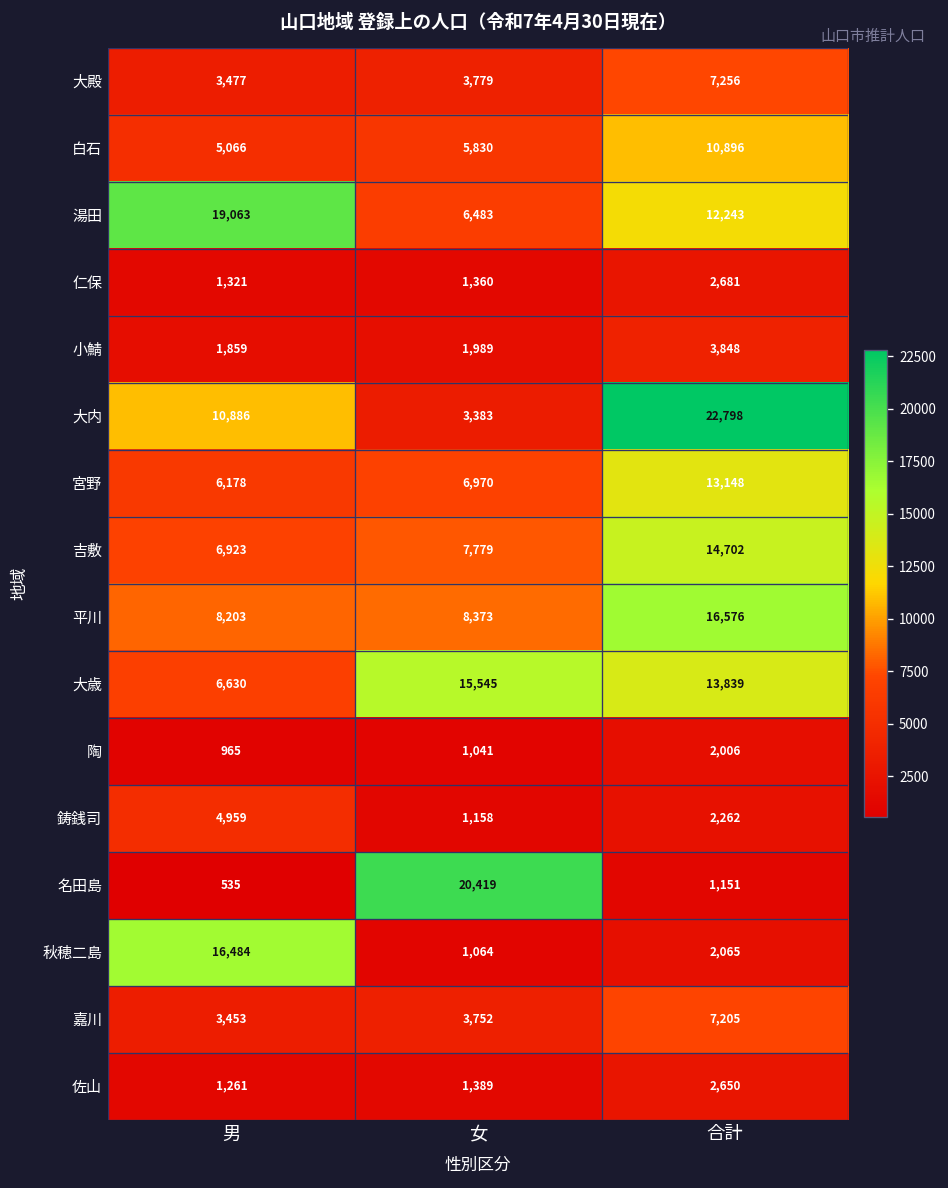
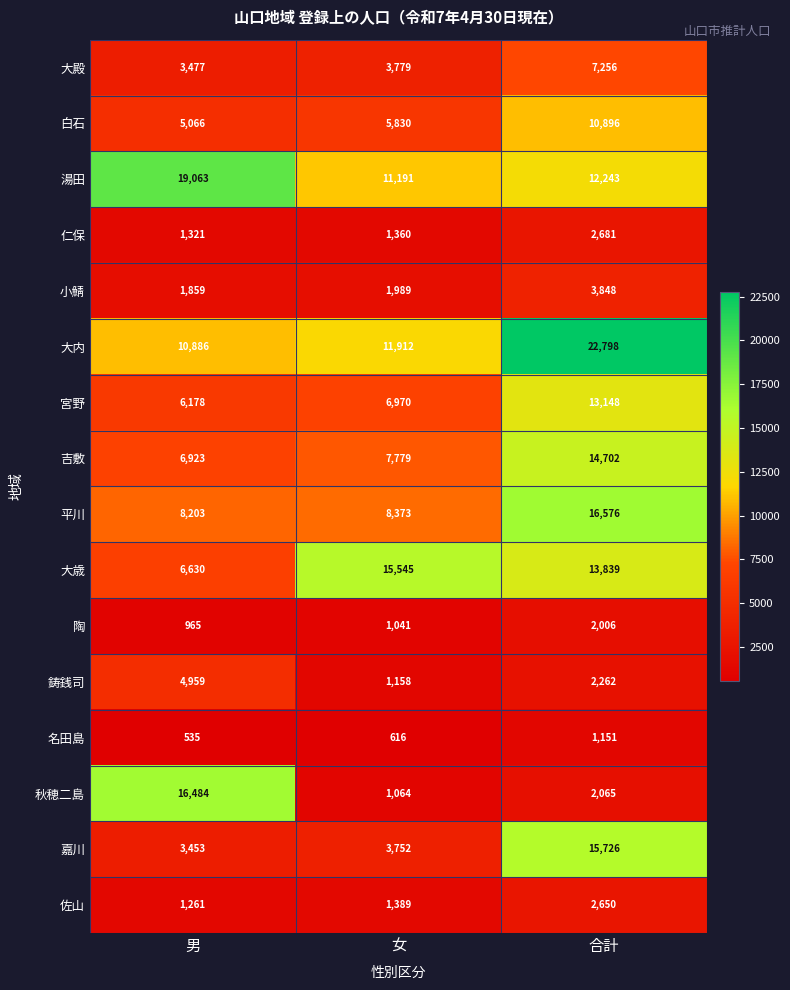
  {
    "大殿": {
      "男": "3,477",
      "女": "3,779",
      "合計": "7,256"
    },
    "白石": {
      "男": "5,066",
      "女": "5,830",
      "合計": "10,896"
    },
    "湯田": {
      "男": "19,063",
-     "女": "6,483",
+     "女": "11,191",
      "合計": "12,243"
    },
    "仁保": {
      "男": "1,321",
      "女": "1,360",
      "合計": "2,681"
    },
    "小鯖": {
      "男": "1,859",
      "女": "1,989",
      "合計": "3,848"
    },
    "大内": {
      "男": "10,886",
-     "女": "3,383",
+     "女": "11,912",
      "合計": "22,798"
    },
    "宮野": {
      "男": "6,178",
      "女": "6,970",
      "合計": "13,148"
    },
    "吉敷": {
      "男": "6,923",
      "女": "7,779",
      "合計": "14,702"
    },
    "平川": {
      "男": "8,203",
      "女": "8,373",
      "合計": "16,576"
    },
    "大歳": {
      "男": "6,630",
      "女": "15,545",
      "合計": "13,839"
    },
    "陶": {
      "男": "965",
      "女": "1,041",
      "合計": "2,006"
    },
    "鋳銭司": {
      "男": "4,959",
      "女": "1,158",
      "合計": "2,262"
    },
    "名田島": {
      "男": "535",
-     "女": "20,419",
+     "女": "616",
      "合計": "1,151"
    },
    "秋穂二島": {
      "男": "16,484",
      "女": "1,064",
      "合計": "2,065"
    },
    "嘉川": {
      "男": "3,453",
      "女": "3,752",
-     "合計": "7,205"
+     "合計": "15,726"
    },
    "佐山": {
      "男": "1,261",
      "女": "1,389",
      "合計": "2,650"
    }
  }
